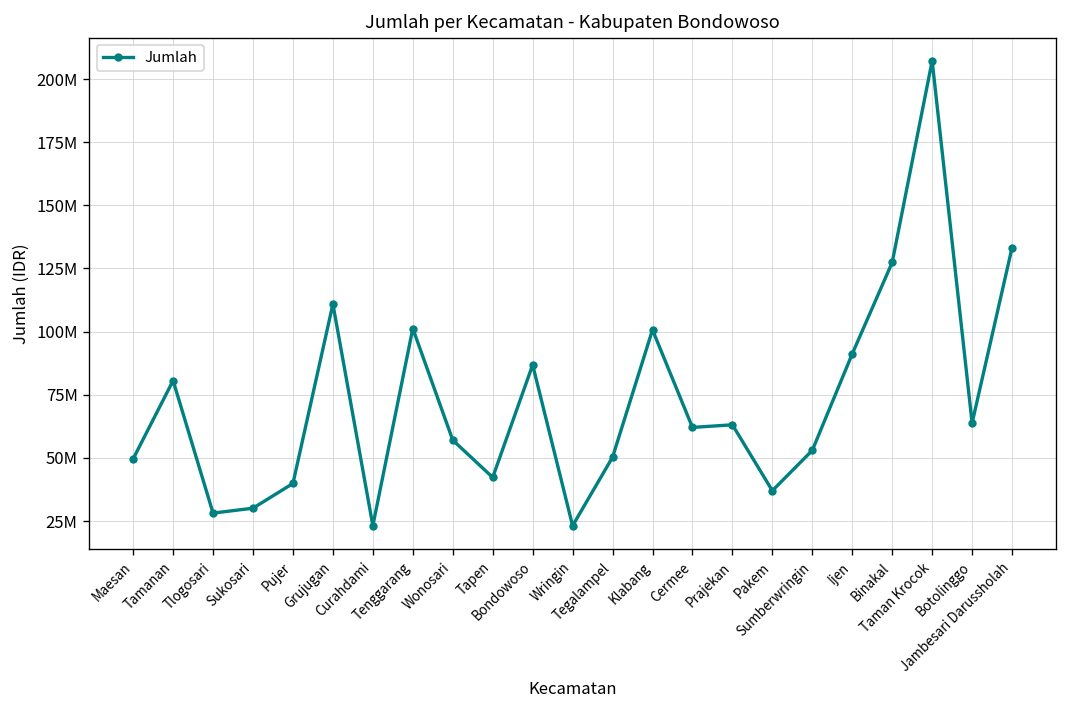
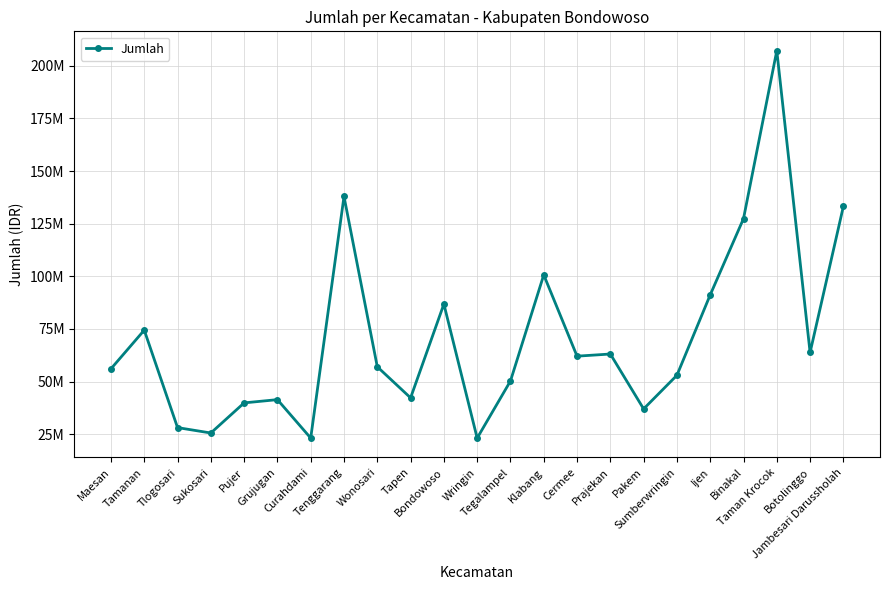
  {
-   "Maesan": 50000000,
-   "Tamanan": 81000000,
+   "Maesan": 56000000,
+   "Tamanan": 74000000,
    "Tlogosari": 28000000,
-   "Sukosari": 30000000,
+   "Sukosari": 26000000,
    "Pujer": 40000000,
-   "Grujugan": 111000000,
+   "Grujugan": 41000000,
    "Curahdami": 23000000,
-   "Tenggarang": 101000000,
+   "Tenggarang": 138000000,
    "Wonosari": 57000000,
    "Tapen": 42000000,
    "Bondowoso": 87000000,
    "Wringin": 23000000,
    "Tegalampel": 50000000,
    "Klabang": 101000000,
    "Cermee": 62000000,
    "Prajekan": 63000000,
    "Pakem": 37000000,
    "Sumberwringin": 53000000,
    "Ijen": 91000000,
    "Binakal": 127000000,
    "Taman Krocok": 207000000,
    "Botolinggo": 64000000,
    "Jambesari Darussholah": 133000000
  }
